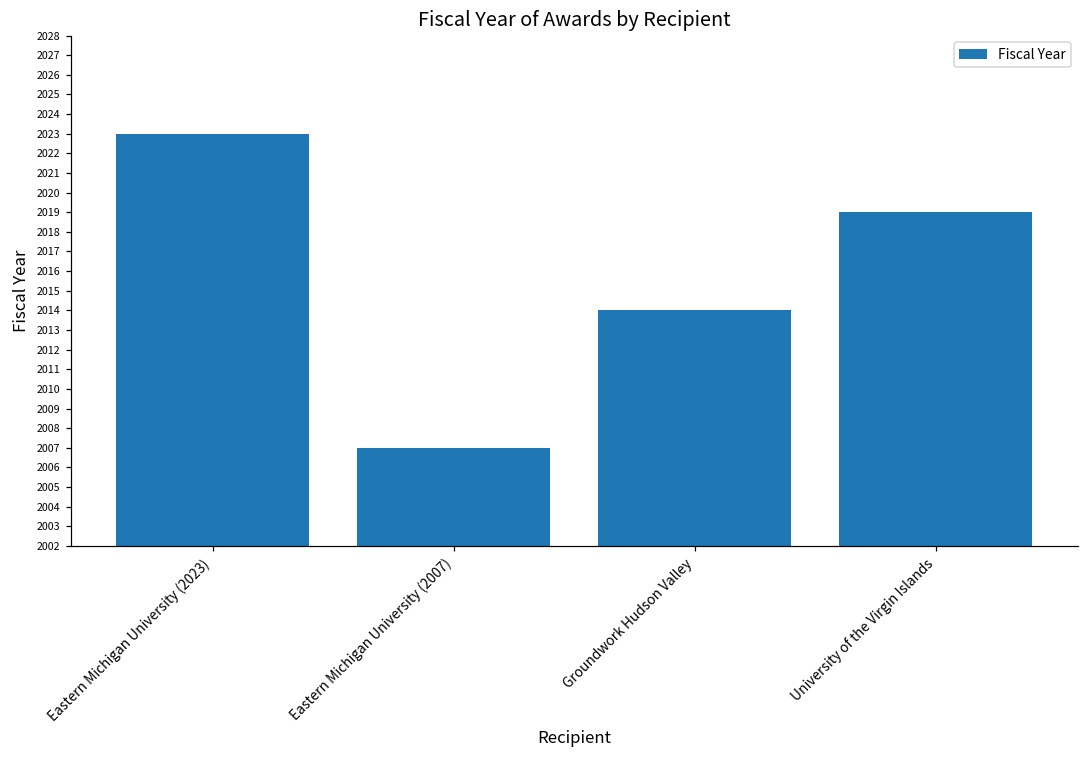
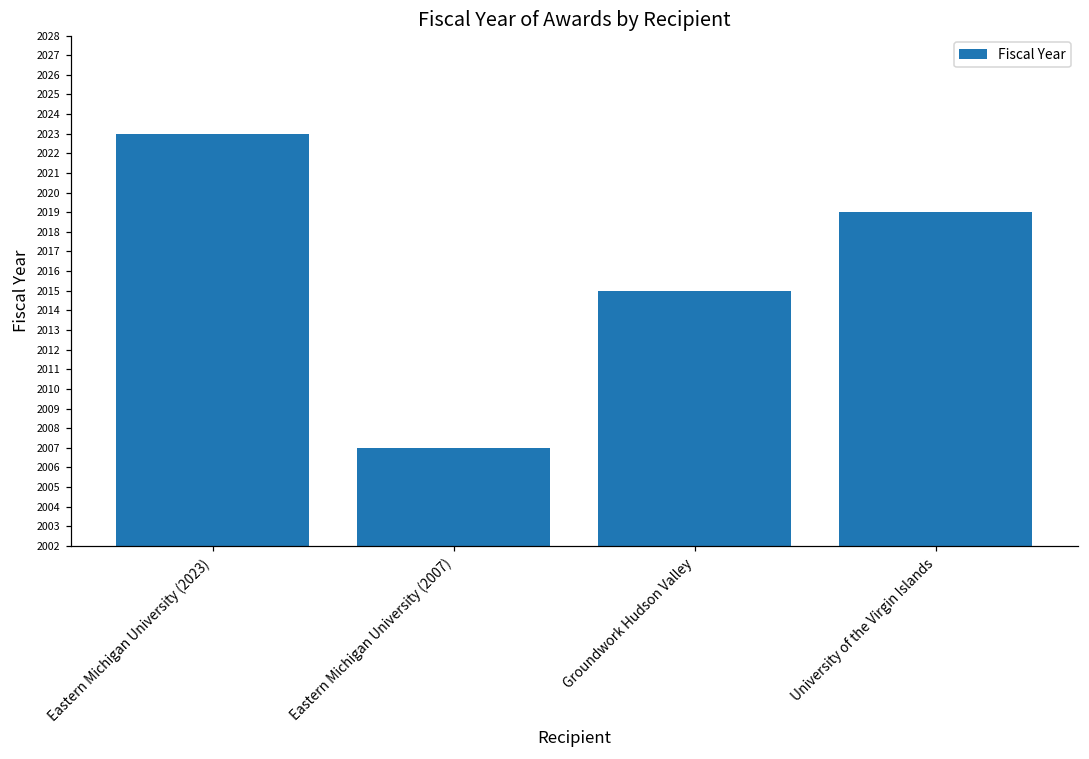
  {
    "Eastern Michigan University (2023)": 2023,
    "Eastern Michigan University (2007)": 2007,
-   "Groundwork Hudson Valley": 2014,
+   "Groundwork Hudson Valley": 2015,
    "University of the Virgin Islands": 2019
  }
